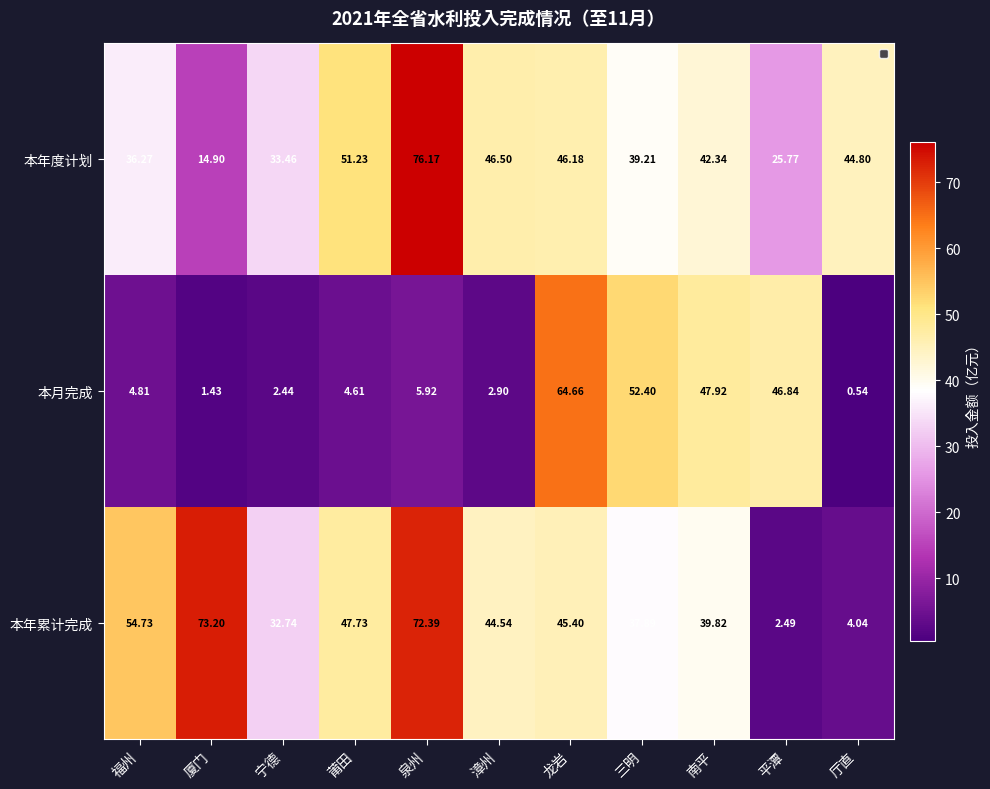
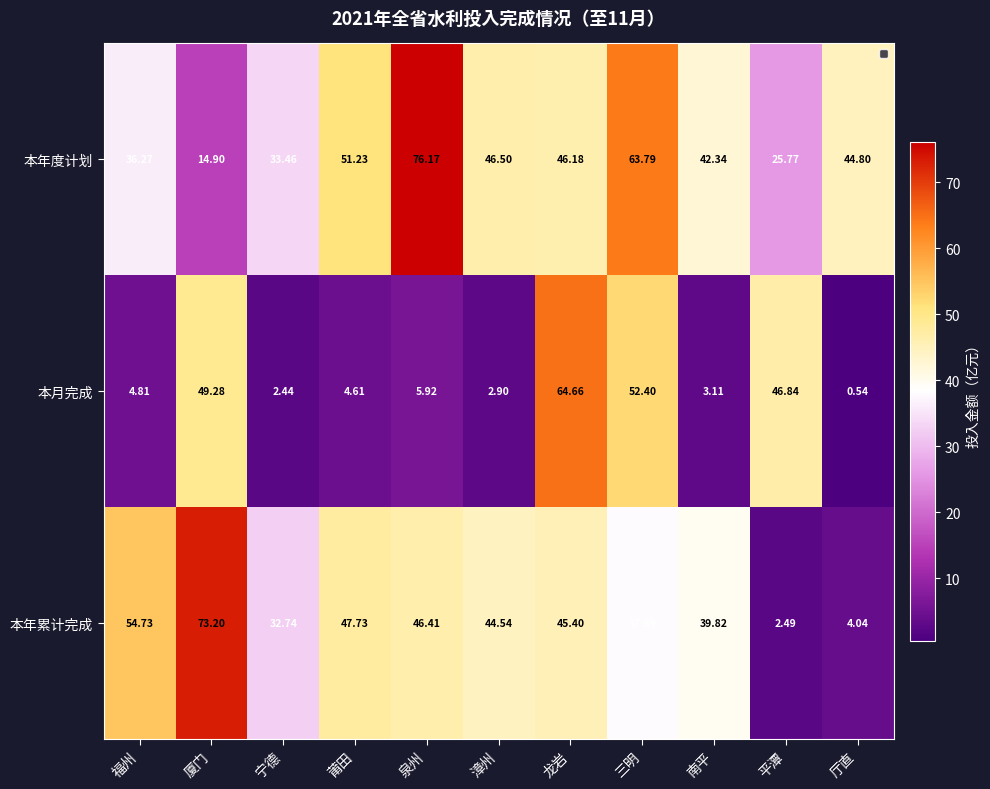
  {
    "本年度计划": {
      "厦门": 14.90,
      "莆田": 51.23,
      "泉州": 76.17,
      "漳州": 46.50,
      "龙岩": 46.18,
-     "三明": 39.21,
+     "三明": 63.79,
      "南平": 42.34,
      "平潭": 25.77,
      "厅直": 44.80
    },
    "本月完成": {
      "福州": 4.81,
-     "厦门": 1.43,
+     "厦门": 49.28,
      "宁德": 2.44,
      "莆田": 4.61,
      "泉州": 5.92,
      "漳州": 2.90,
      "龙岩": 64.66,
      "三明": 52.40,
-     "南平": 47.92,
+     "南平": 3.11,
      "平潭": 46.84,
      "厅直": 0.54
    },
    "本年累计完成": {
      "福州": 54.73,
      "厦门": 73.20,
      "莆田": 47.73,
-     "泉州": 72.39,
+     "泉州": 46.41,
      "漳州": 44.54,
      "龙岩": 45.40,
      "南平": 39.82,
      "平潭": 2.49,
      "厅直": 4.04
    }
  }
